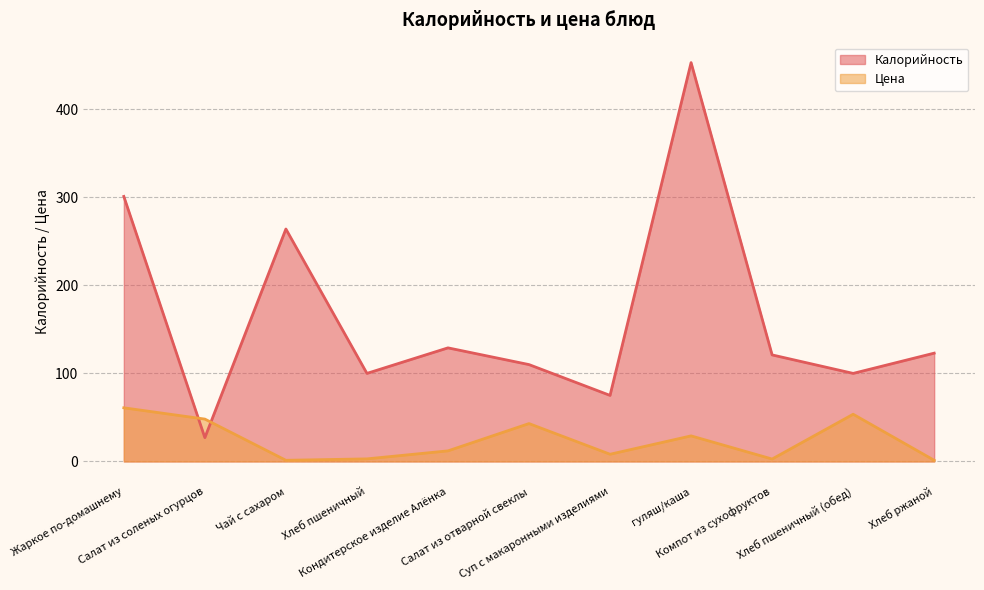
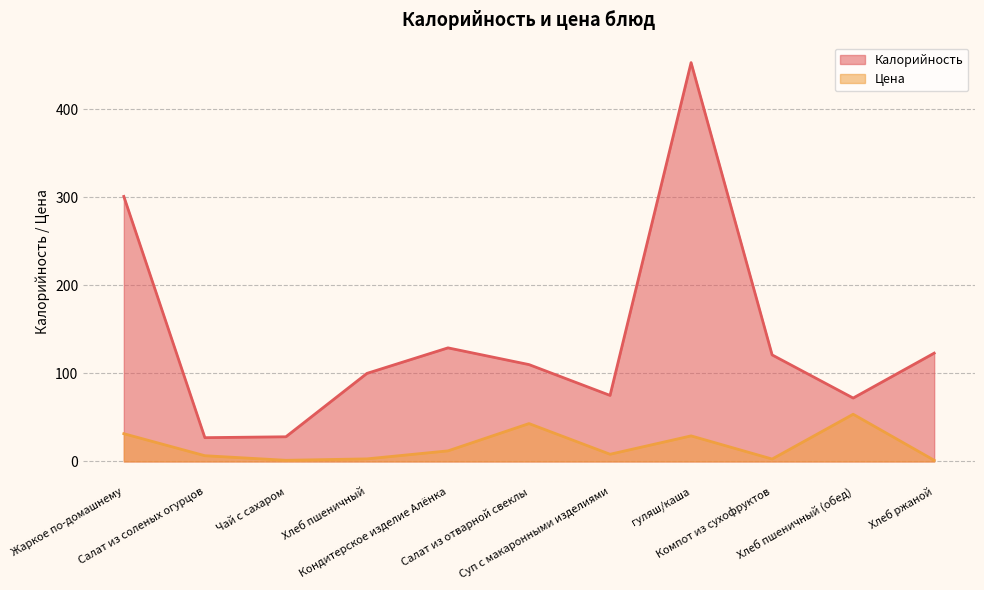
  {
    "Калорийность": {
      "Жаркое по-домашнему": 300,
      "Салат из соленых огурцов": 30,
-     "Чай с сахаром": 260,
+     "Чай с сахаром": 30,
      "Хлеб пшеничный": 100,
      "Кондитерское изделие Алёнка": 130,
      "Салат из отварной свеклы": 110,
      "Суп с макаронными изделиями": 80,
      "гуляш/каша": 450,
      "Компот из сухофруктов": 120,
-     "Хлеб пшеничный (обед)": 100,
+     "Хлеб пшеничный (обед)": 70,
      "Хлеб ржаной": 120
    },
    "Цена": {
-     "Жаркое по-домашнему": 60,
-     "Салат из соленых огурцов": 50,
+     "Жаркое по-домашнему": 30,
+     "Салат из соленых огурцов": 10,
      "Чай с сахаром": 0,
      "Хлеб пшеничный": 0,
      "Кондитерское изделие Алёнка": 10,
      "Салат из отварной свеклы": 40,
      "Суп с макаронными изделиями": 10,
      "гуляш/каша": 30,
      "Компот из сухофруктов": 0,
      "Хлеб пшеничный (обед)": 50,
      "Хлеб ржаной": 0
    }
  }
